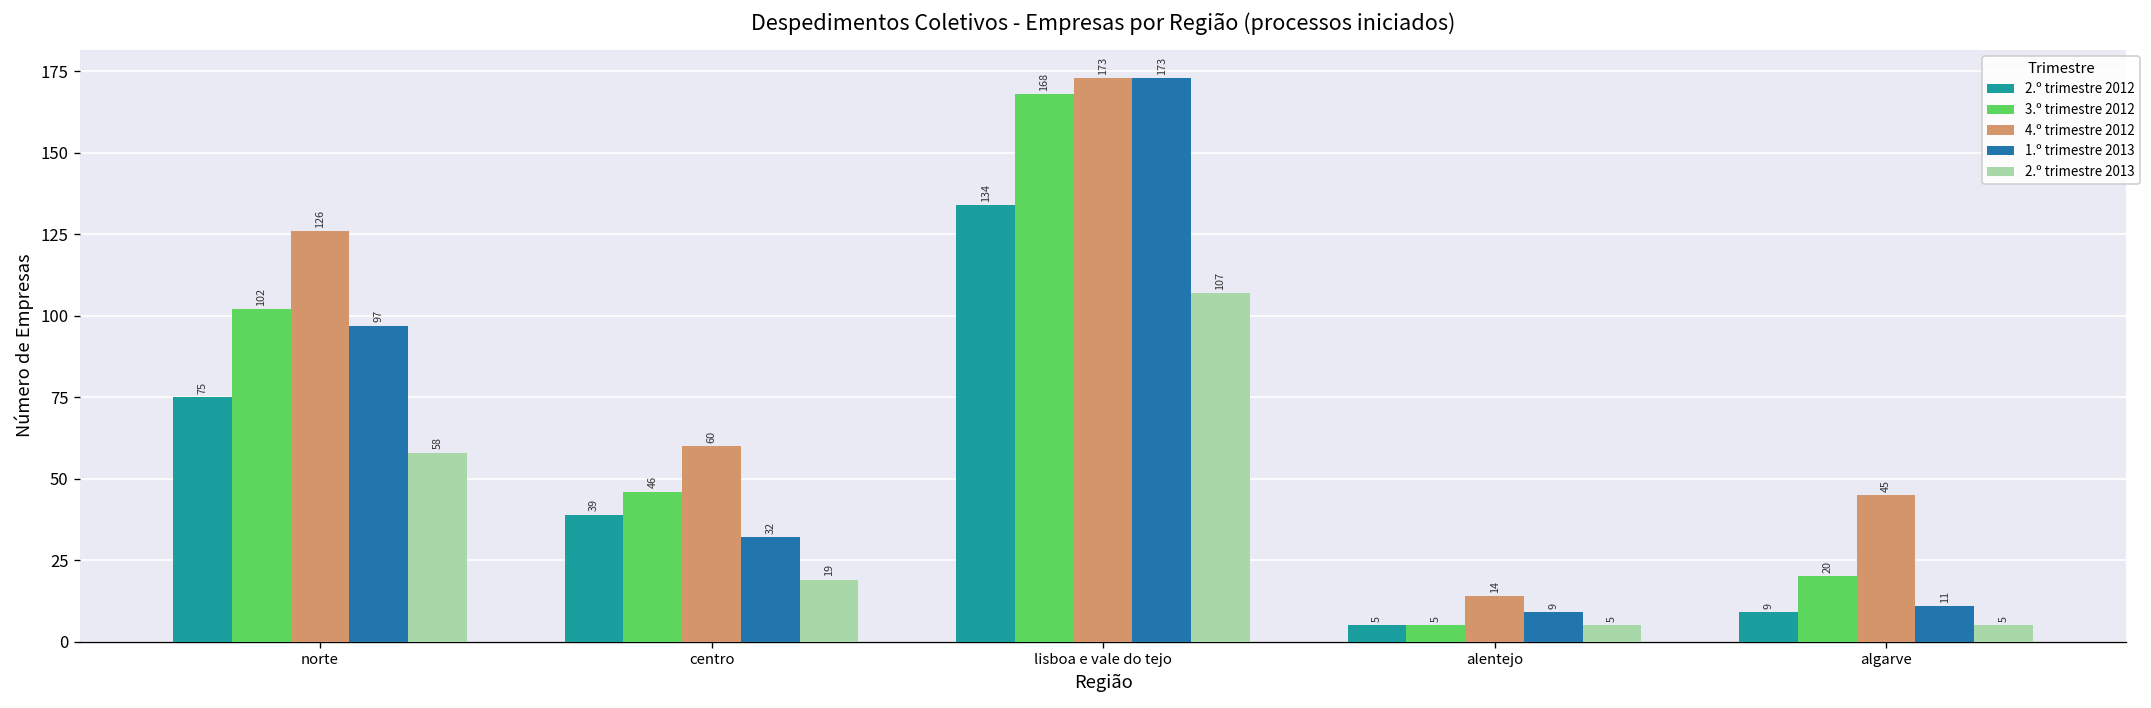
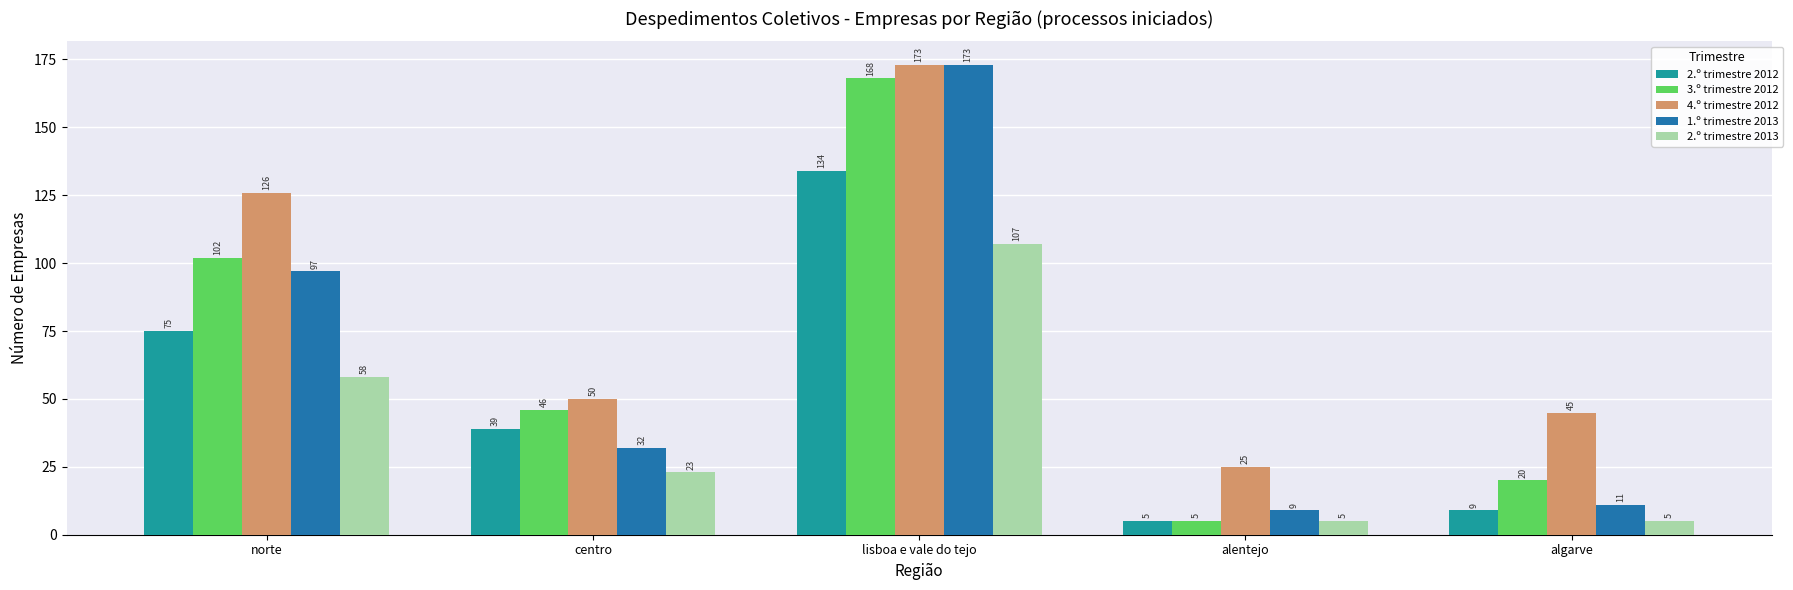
  {
    "3.º trimestre 2012": {
      "norte": 102,
      "centro": 46,
      "lisboa e vale do tejo": 168,
      "alentejo": 5,
      "algarve": 20
    },
    "4.º trimestre 2012": {
      "norte": 126,
-     "centro": 60,
+     "centro": 50,
      "lisboa e vale do tejo": 173,
-     "alentejo": 14,
+     "alentejo": 25,
      "algarve": 45
    },
    "2.º trimestre 2013": {
      "norte": 58,
-     "centro": 19,
+     "centro": 23,
      "lisboa e vale do tejo": 107,
      "alentejo": 5,
      "algarve": 5
    }
  }
